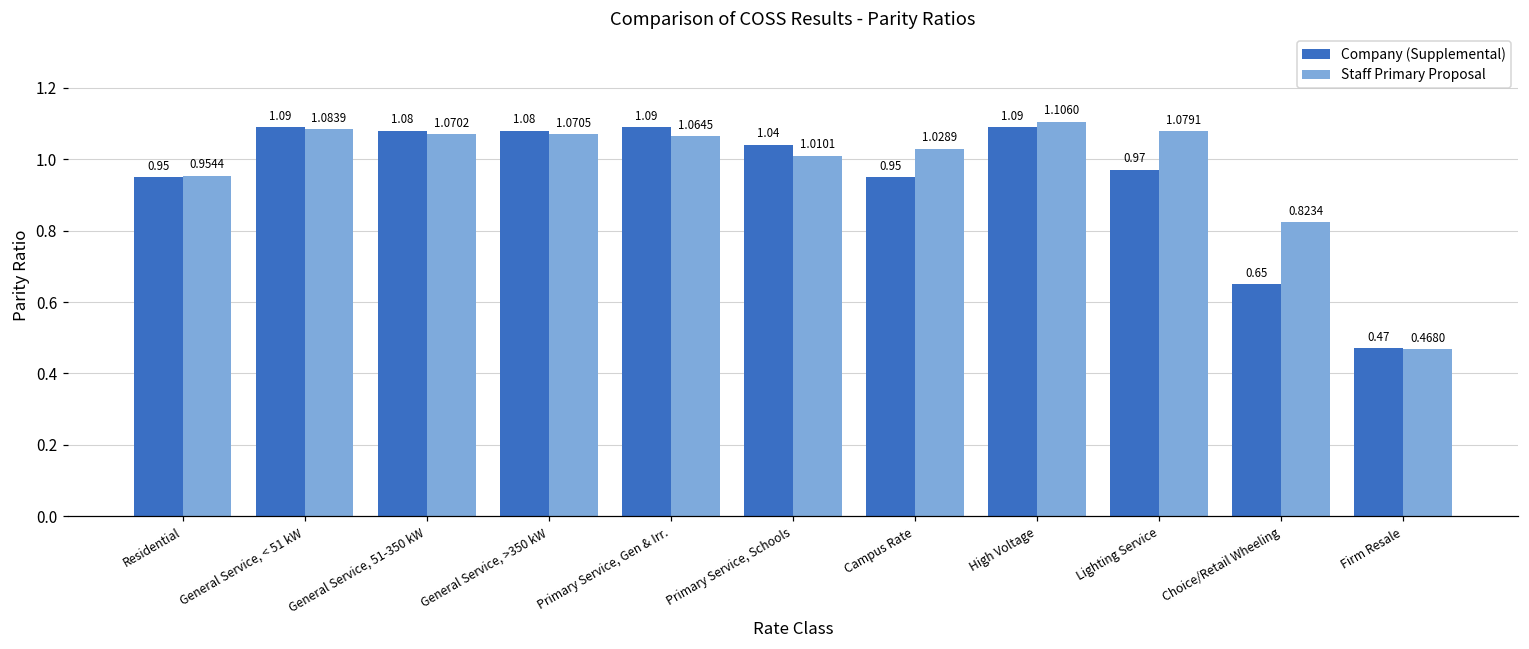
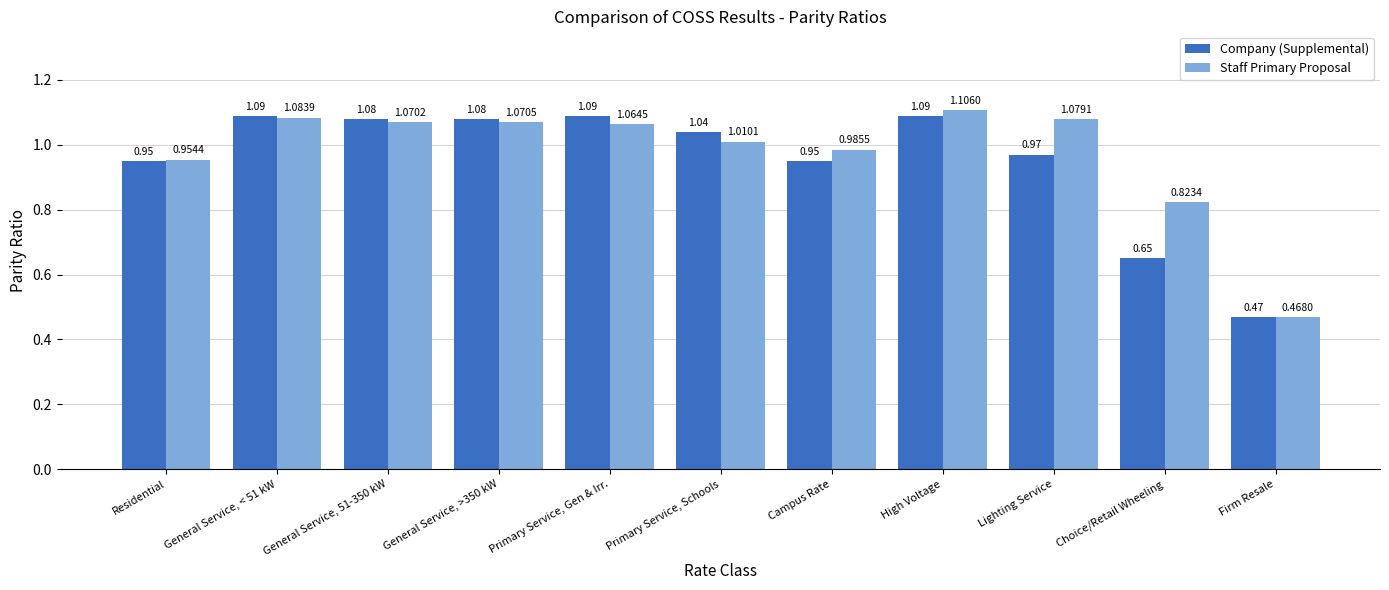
  {
    "Company (Supplemental)": {
      "Residential": 0.95,
      "General Service, < 51 kW": 1.09,
      "General Service, 51-350 kW": 1.08,
      "General Service, >350 kW": 1.08,
      "Primary Service, Gen & Irr.": 1.09,
      "Primary Service, Schools": 1.04,
      "Campus Rate": 0.95,
      "High Voltage": 1.09,
      "Lighting Service": 0.97,
      "Choice/Retail Wheeling": 0.65,
      "Firm Resale": 0.47
    },
    "Staff Primary Proposal": {
      "Residential": 0.9544,
      "General Service, < 51 kW": 1.0839,
      "General Service, 51-350 kW": 1.0702,
      "General Service, >350 kW": 1.0705,
      "Primary Service, Gen & Irr.": 1.0645,
      "Primary Service, Schools": 1.0101,
-     "Campus Rate": 1.0289,
+     "Campus Rate": 0.9855,
      "High Voltage": 1.1060,
      "Lighting Service": 1.0791,
      "Choice/Retail Wheeling": 0.8234,
      "Firm Resale": 0.4680
    }
  }
